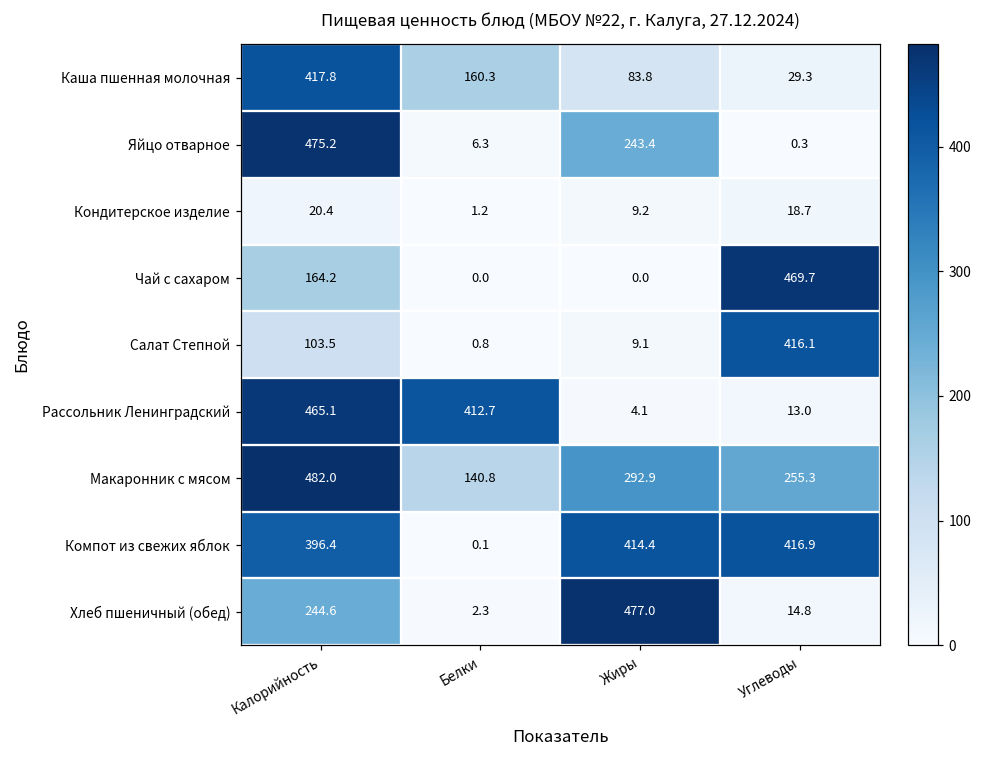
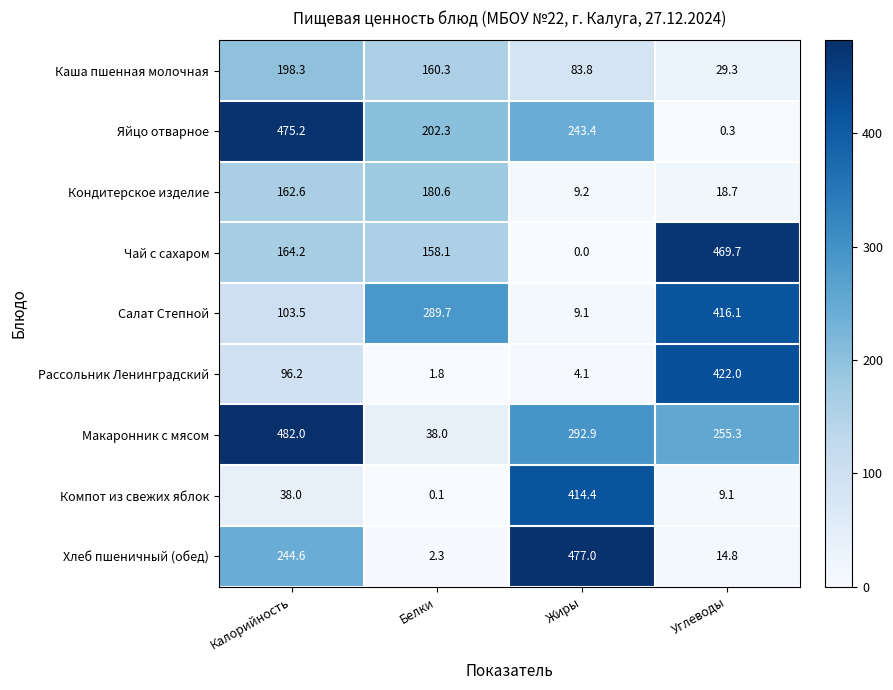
  {
    "Каша пшенная молочная": {
-     "Калорийность": 417.8,
+     "Калорийность": 198.3,
      "Белки": 160.3,
      "Жиры": 83.8,
      "Углеводы": 29.3
    },
    "Яйцо отварное": {
      "Калорийность": 475.2,
-     "Белки": 6.3,
+     "Белки": 202.3,
      "Жиры": 243.4,
      "Углеводы": 0.3
    },
    "Кондитерское изделие": {
-     "Калорийность": 20.4,
-     "Белки": 1.2,
+     "Калорийность": 162.6,
+     "Белки": 180.6,
      "Жиры": 9.2,
      "Углеводы": 18.7
    },
    "Чай с сахаром": {
      "Калорийность": 164.2,
-     "Белки": 0.0,
+     "Белки": 158.1,
      "Жиры": 0.0,
      "Углеводы": 469.7
    },
    "Салат Степной": {
      "Калорийность": 103.5,
-     "Белки": 0.8,
+     "Белки": 289.7,
      "Жиры": 9.1,
      "Углеводы": 416.1
    },
    "Рассольник Ленинградский": {
-     "Калорийность": 465.1,
-     "Белки": 412.7,
+     "Калорийность": 96.2,
+     "Белки": 1.8,
      "Жиры": 4.1,
-     "Углеводы": 13.0
+     "Углеводы": 422.0
    },
    "Макаронник с мясом": {
      "Калорийность": 482.0,
-     "Белки": 140.8,
+     "Белки": 38.0,
      "Жиры": 292.9,
      "Углеводы": 255.3
    },
    "Компот из свежих яблок": {
-     "Калорийность": 396.4,
+     "Калорийность": 38.0,
      "Белки": 0.1,
      "Жиры": 414.4,
-     "Углеводы": 416.9
+     "Углеводы": 9.1
    },
    "Хлеб пшеничный (обед)": {
      "Калорийность": 244.6,
      "Белки": 2.3,
      "Жиры": 477.0,
      "Углеводы": 14.8
    }
  }
